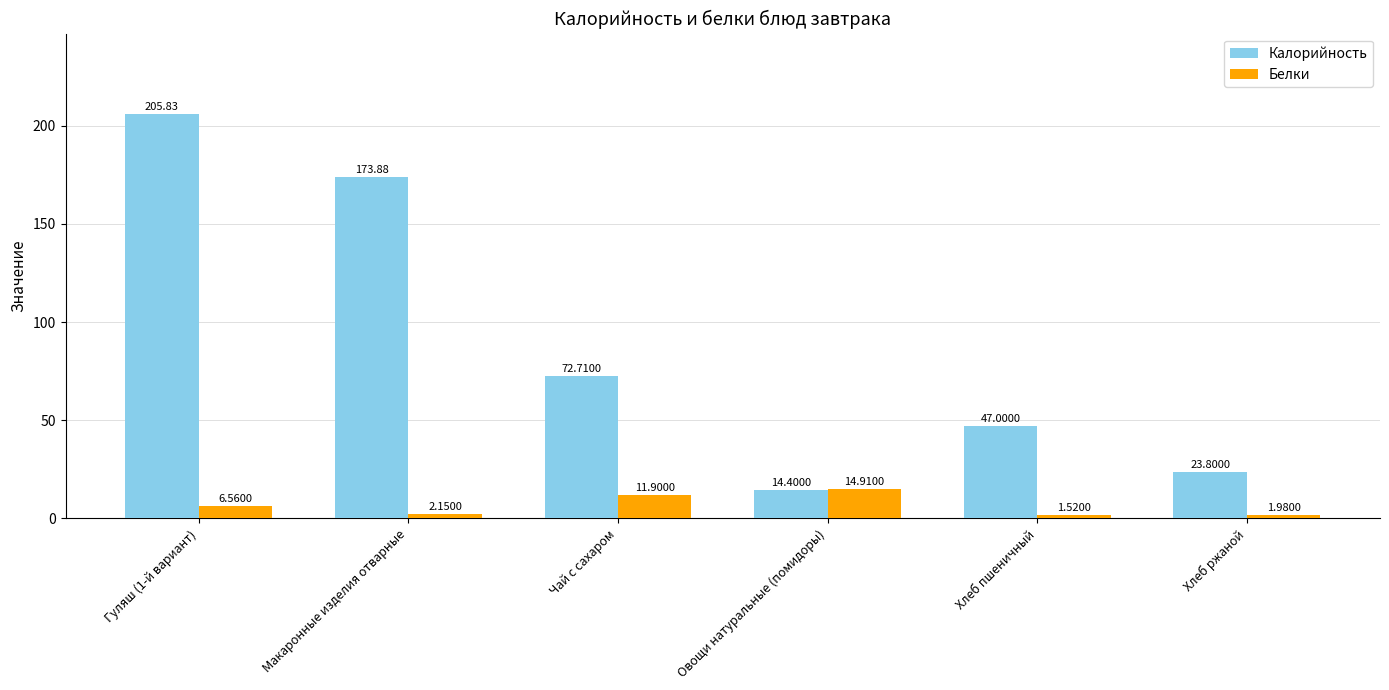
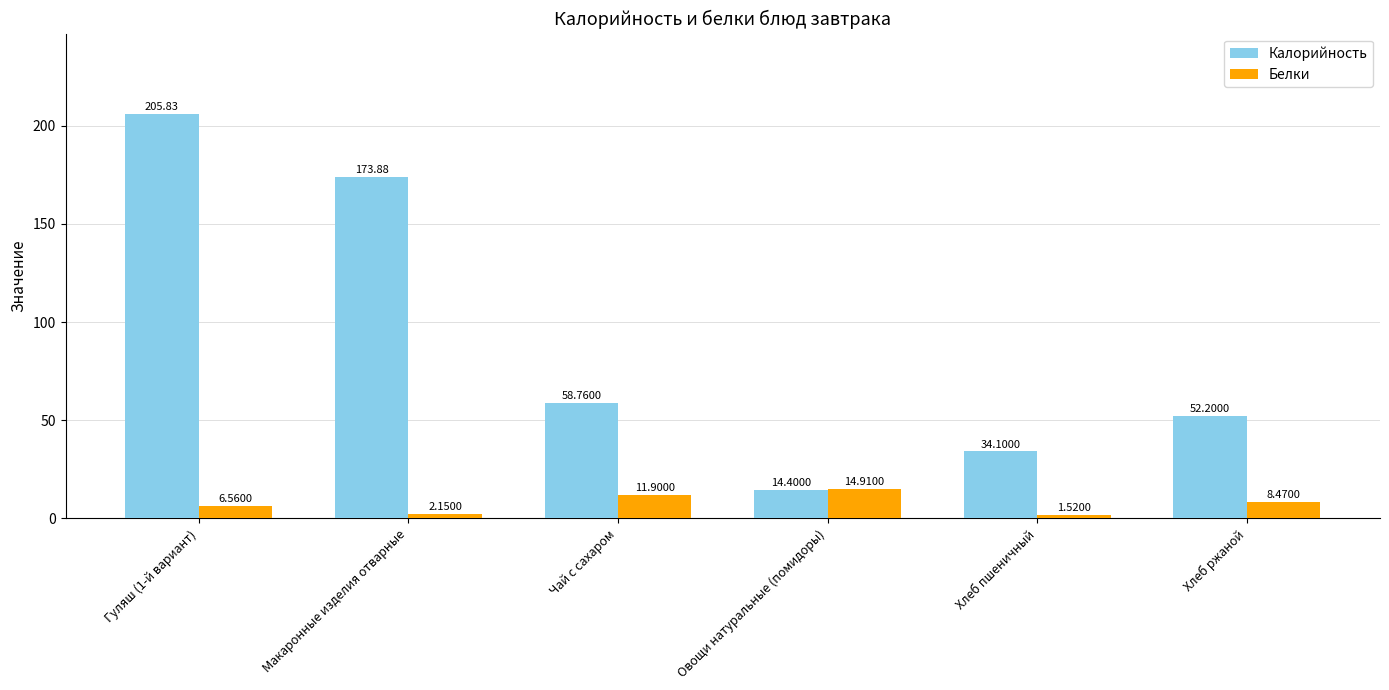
  {
    "Калорийность": {
      "Гуляш (1-й вариант)": 205.83,
      "Макаронные изделия отварные": 173.88,
-     "Чай с сахаром": 72.7100,
+     "Чай с сахаром": 58.7600,
      "Овощи натуральные (помидоры)": 14.4000,
-     "Хлеб пшеничный": 47.0000,
-     "Хлеб ржаной": 23.8000
+     "Хлеб пшеничный": 34.1000,
+     "Хлеб ржаной": 52.2000
    },
    "Белки": {
      "Гуляш (1-й вариант)": 6.5600,
      "Макаронные изделия отварные": 2.1500,
      "Чай с сахаром": 11.9000,
      "Овощи натуральные (помидоры)": 14.9100,
      "Хлеб пшеничный": 1.5200,
-     "Хлеб ржаной": 1.9800
+     "Хлеб ржаной": 8.4700
    }
  }
